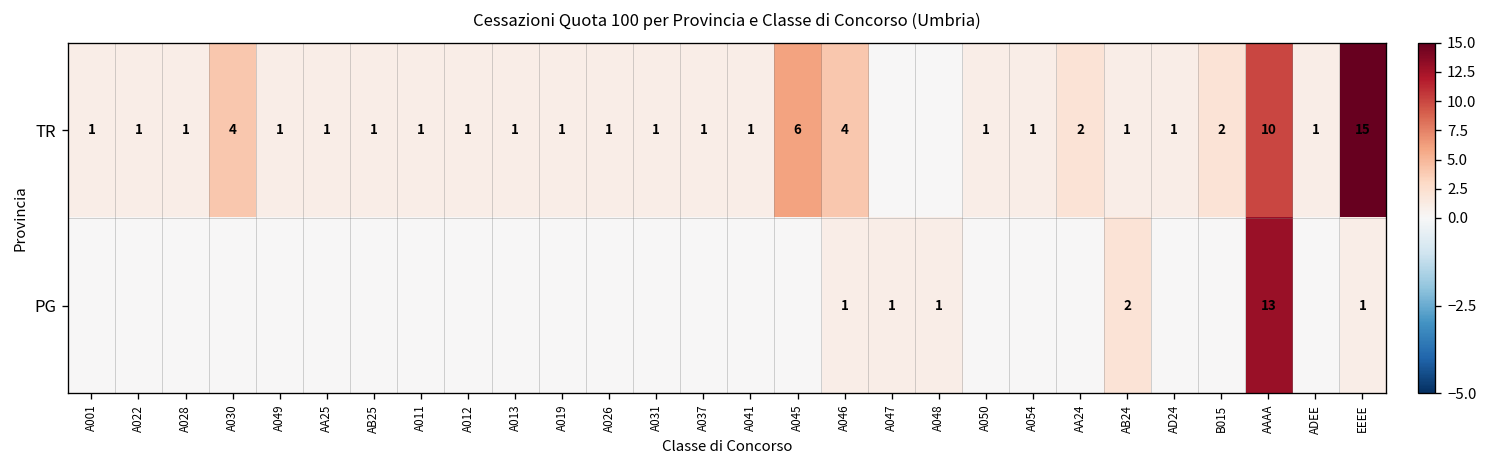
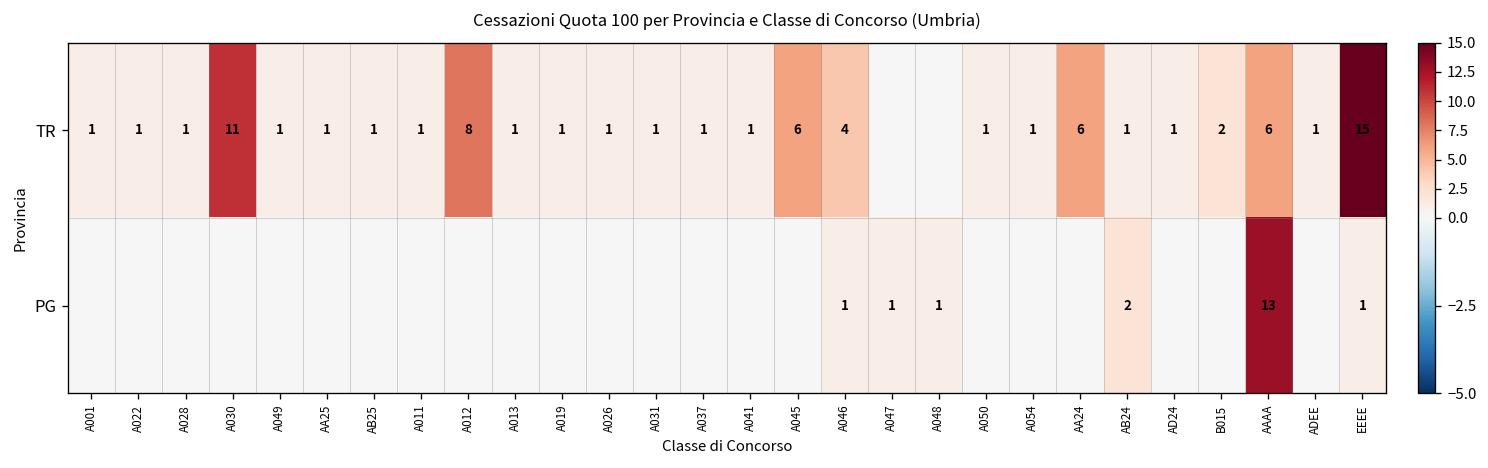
  {
    "TR": {
      "A001": 1,
      "A022": 1,
      "A028": 1,
-     "A030": 4,
+     "A030": 11,
      "A049": 1,
      "AA25": 1,
      "AB25": 1,
      "A011": 1,
-     "A012": 1,
+     "A012": 8,
      "A013": 1,
      "A019": 1,
      "A026": 1,
      "A031": 1,
      "A037": 1,
      "A041": 1,
      "A045": 6,
      "A046": 4,
      "A050": 1,
      "A054": 1,
-     "AA24": 2,
+     "AA24": 6,
      "AB24": 1,
      "AD24": 1,
      "B015": 2,
-     "AAAA": 10,
+     "AAAA": 6,
      "ADEE": 1,
      "EEEE": 15
    },
    "PG": {
      "A046": 1,
      "A047": 1,
      "A048": 1,
      "AB24": 2,
      "AAAA": 13,
      "EEEE": 1
    }
  }
